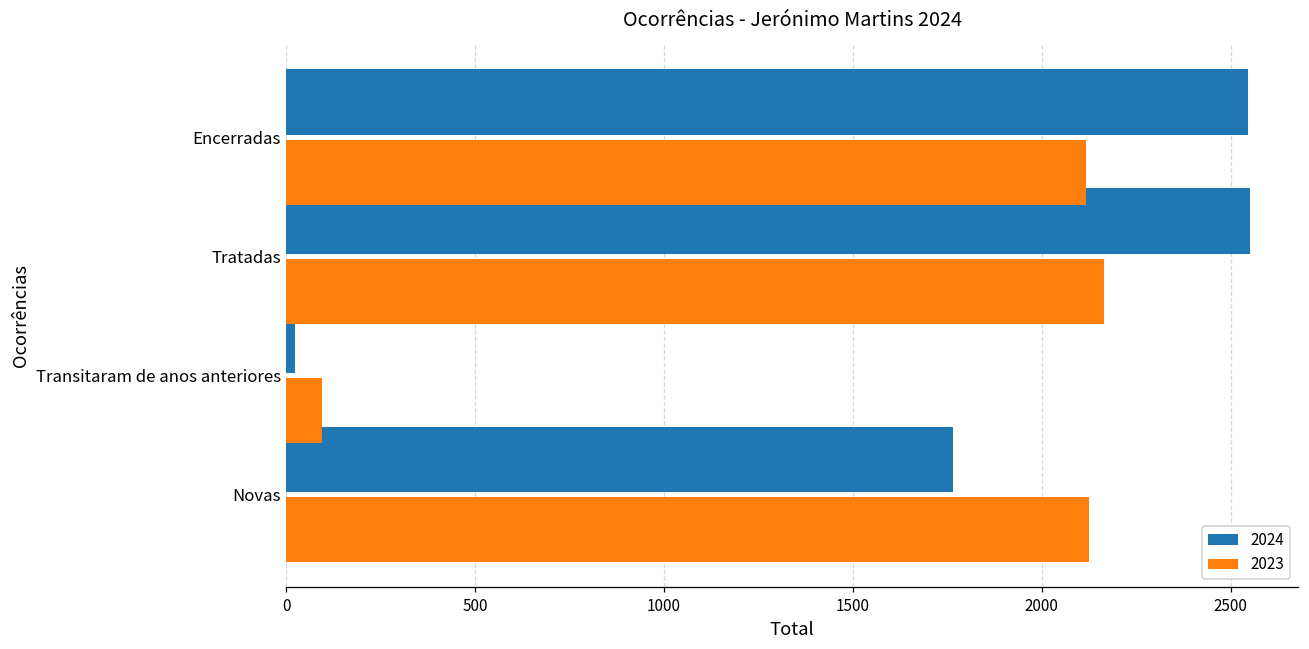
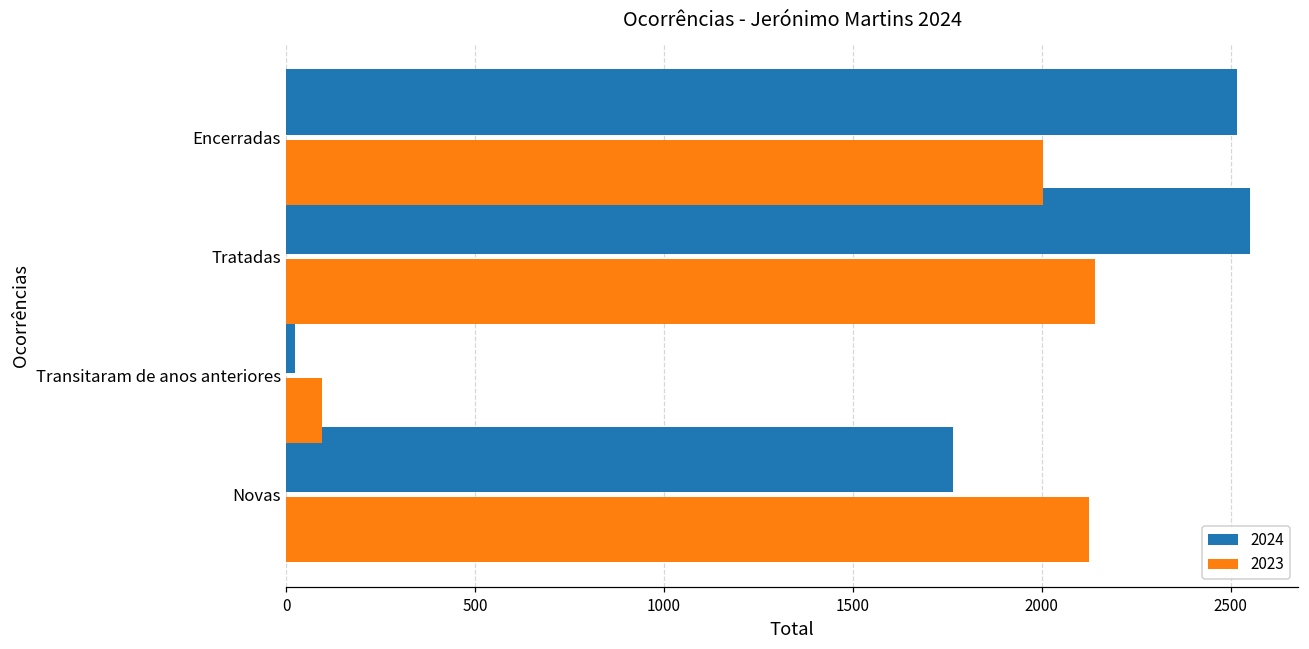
  {
    "2024": {
-     "Encerradas": 2550,
+     "Encerradas": 2520,
      "Tratadas": 2550,
      "Transitaram de anos anteriores": 20,
      "Novas": 1770
    },
    "2023": {
-     "Encerradas": 2120,
-     "Tratadas": 2170,
+     "Encerradas": 2000,
+     "Tratadas": 2140,
      "Transitaram de anos anteriores": 90,
      "Novas": 2130
    }
  }
